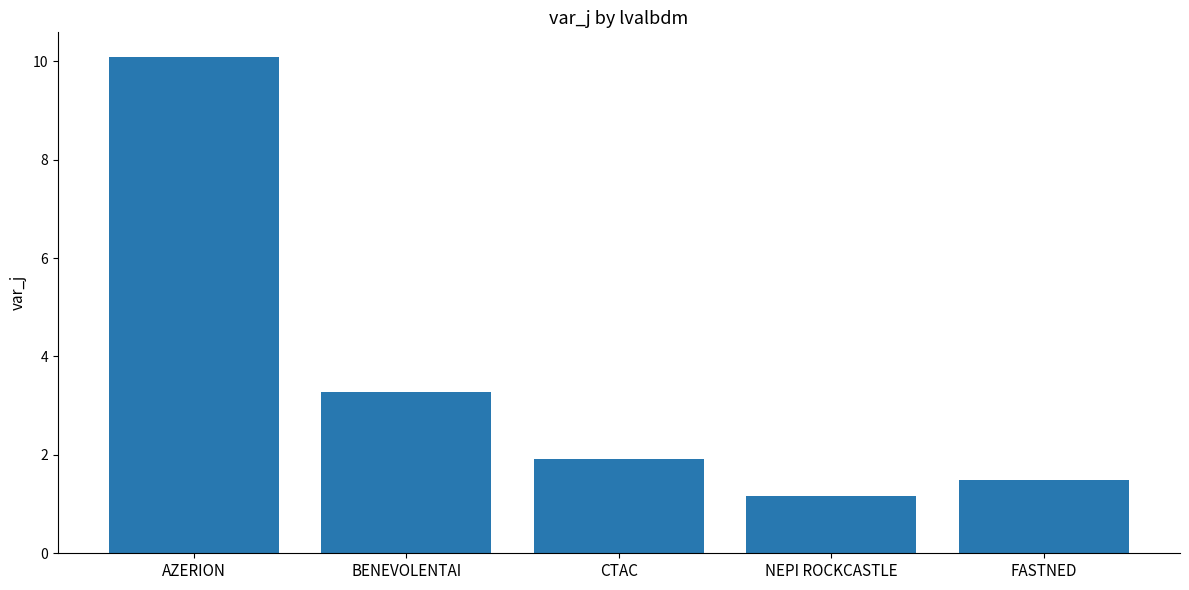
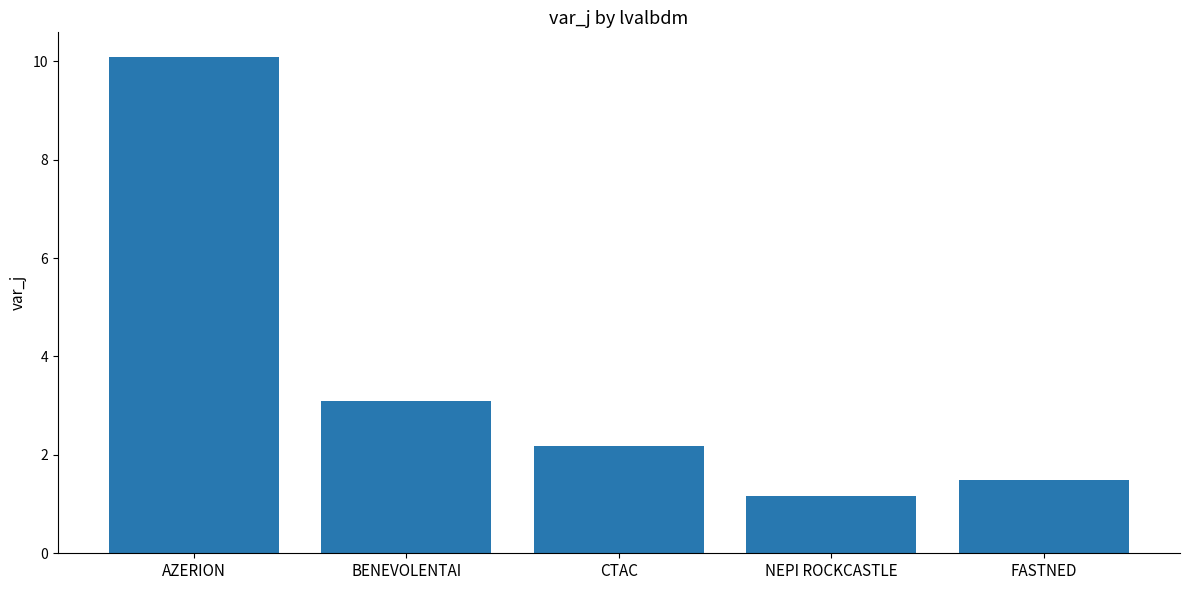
  {
    "AZERION": 10.1,
-   "BENEVOLENTAI": 3.3,
-   "CTAC": 1.9,
+   "BENEVOLENTAI": 3.1,
+   "CTAC": 2.2,
    "NEPI ROCKCASTLE": 1.2,
    "FASTNED": 1.5
  }
